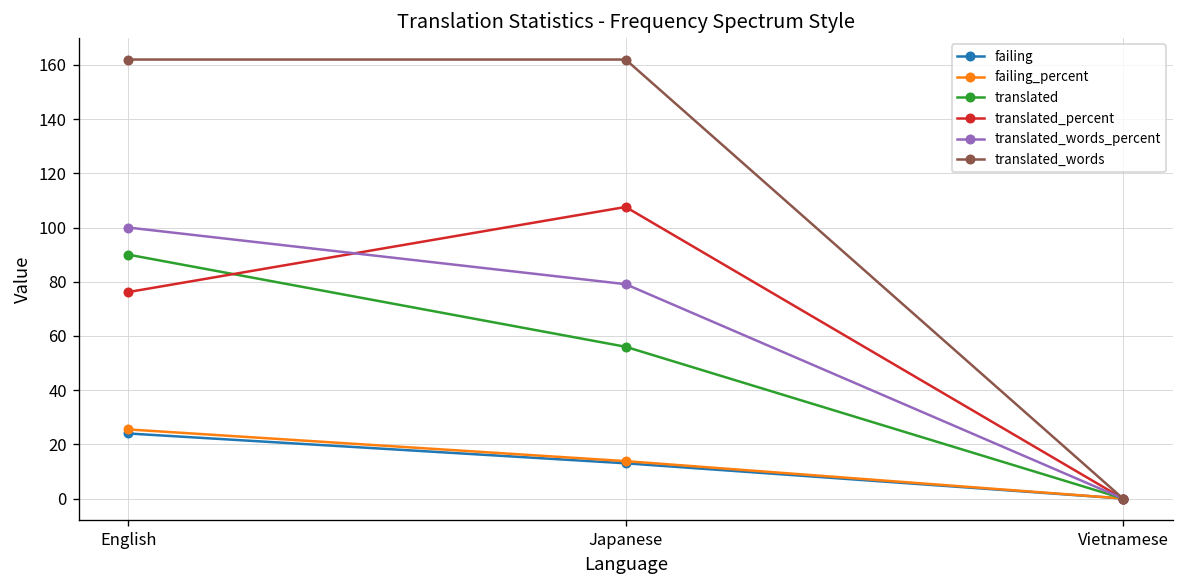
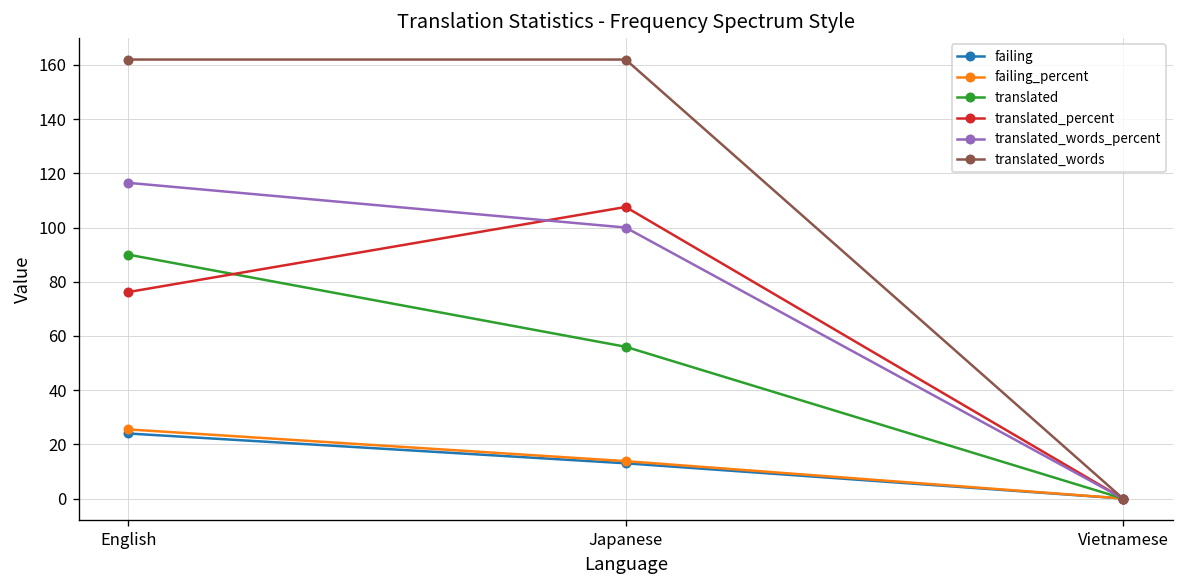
  {
    "failing": {
      "English": 24
    },
    "failing_percent": {
      "English": 26
    },
    "translated": {
      "English": 90,
      "Japanese": 56
    },
    "translated_percent": {
      "English": 76,
      "Japanese": 108
    },
    "translated_words_percent": {
-     "English": 100,
-     "Japanese": 79
+     "English": 117,
+     "Japanese": 100
    },
    "translated_words": {
      "English": 162,
      "Japanese": 162
    }
  }
